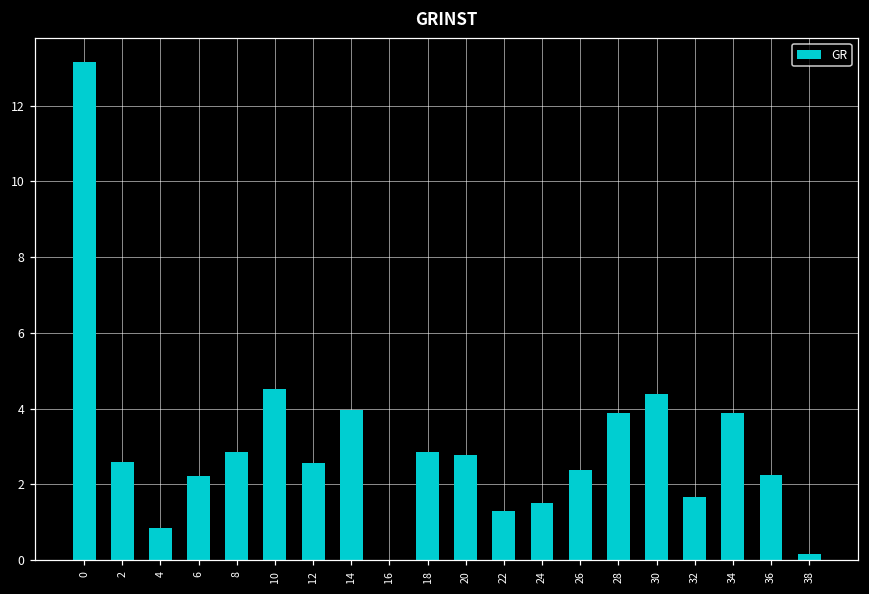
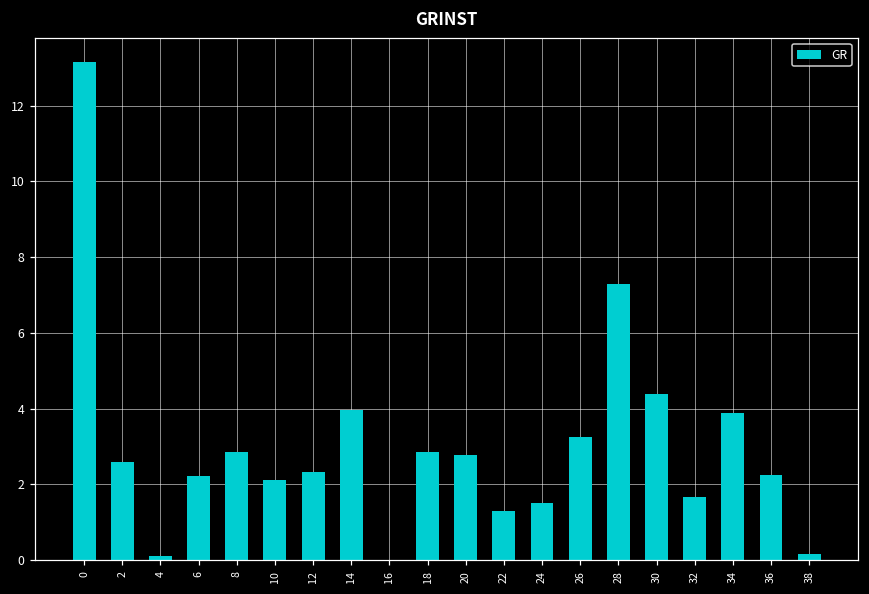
  {
    "0": 13.1,
    "2": 2.6,
-   "4": 0.8,
+   "4": 0.1,
    "6": 2.2,
    "8": 2.8,
-   "10": 4.5,
-   "12": 2.6,
+   "10": 2.1,
+   "12": 2.3,
    "14": 4.0,
    "16": 0.0,
    "18": 2.9,
    "20": 2.8,
    "22": 1.3,
    "24": 1.5,
-   "26": 2.4,
-   "28": 3.9,
+   "26": 3.3,
+   "28": 7.3,
    "30": 4.4,
    "32": 1.7,
    "34": 3.9,
    "36": 2.3,
    "38": 0.2
  }
